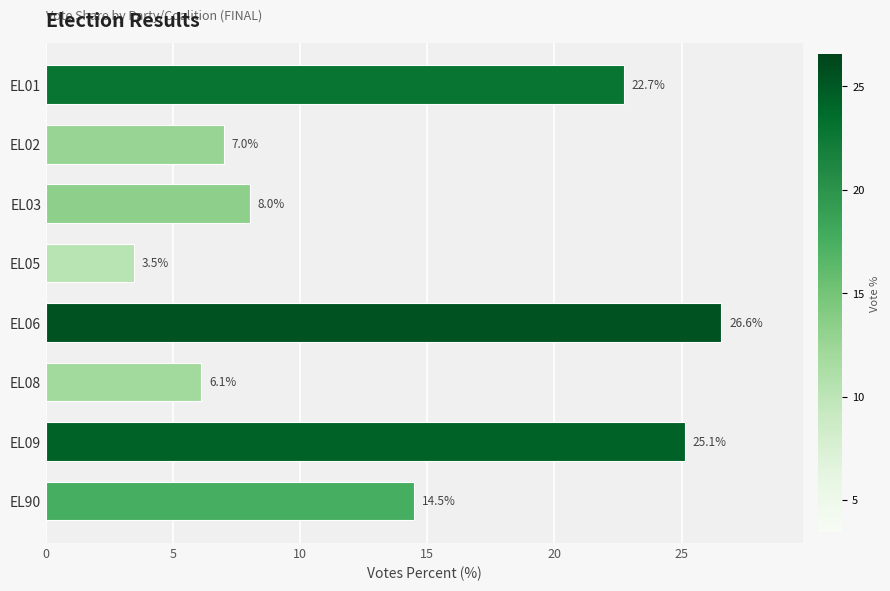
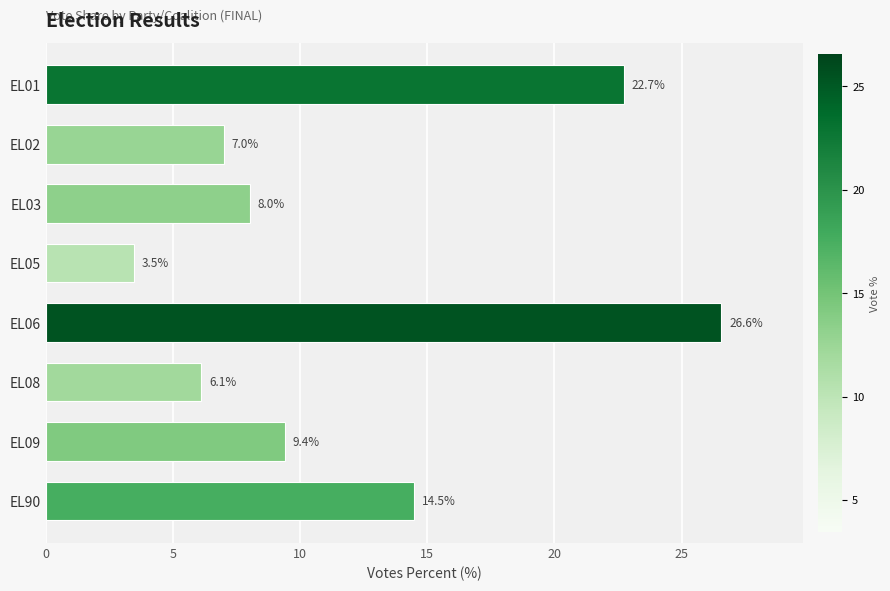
  {
    "EL01": "22.7%",
    "EL02": "7.0%",
    "EL03": "8.0%",
    "EL05": "3.5%",
    "EL06": "26.6%",
    "EL08": "6.1%",
-   "EL09": "25.1%",
+   "EL09": "9.4%",
    "EL90": "14.5%"
  }
